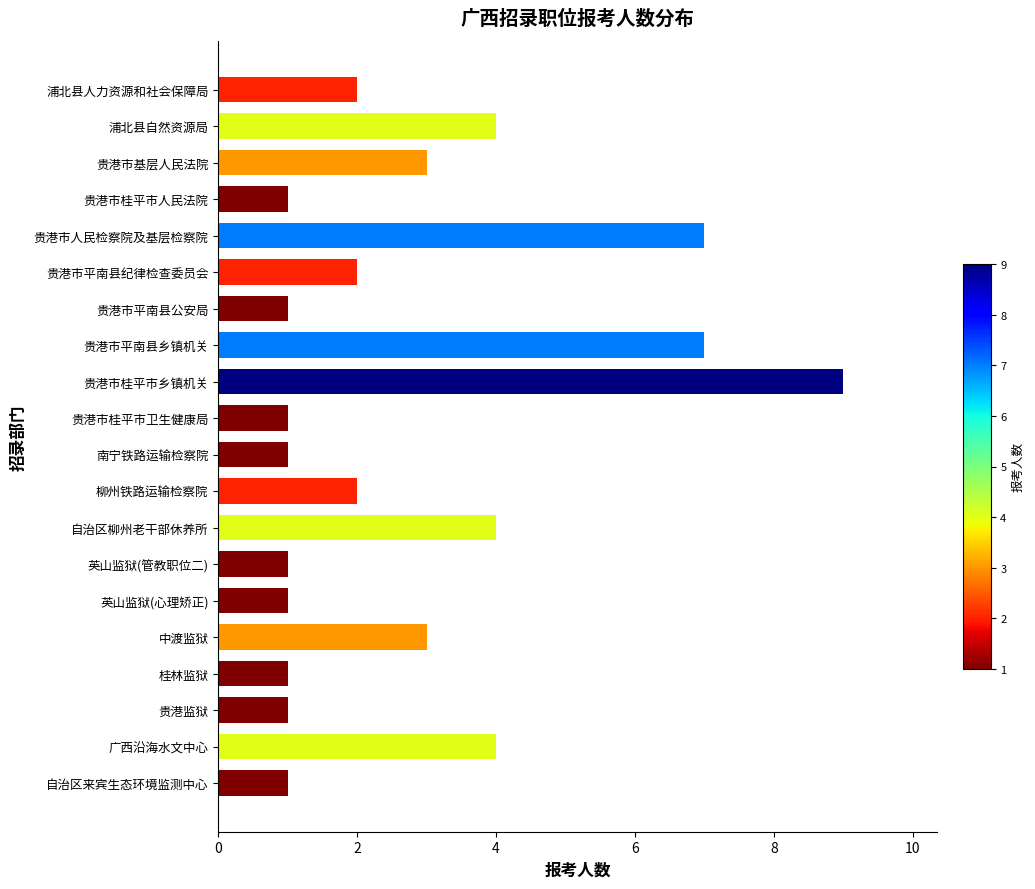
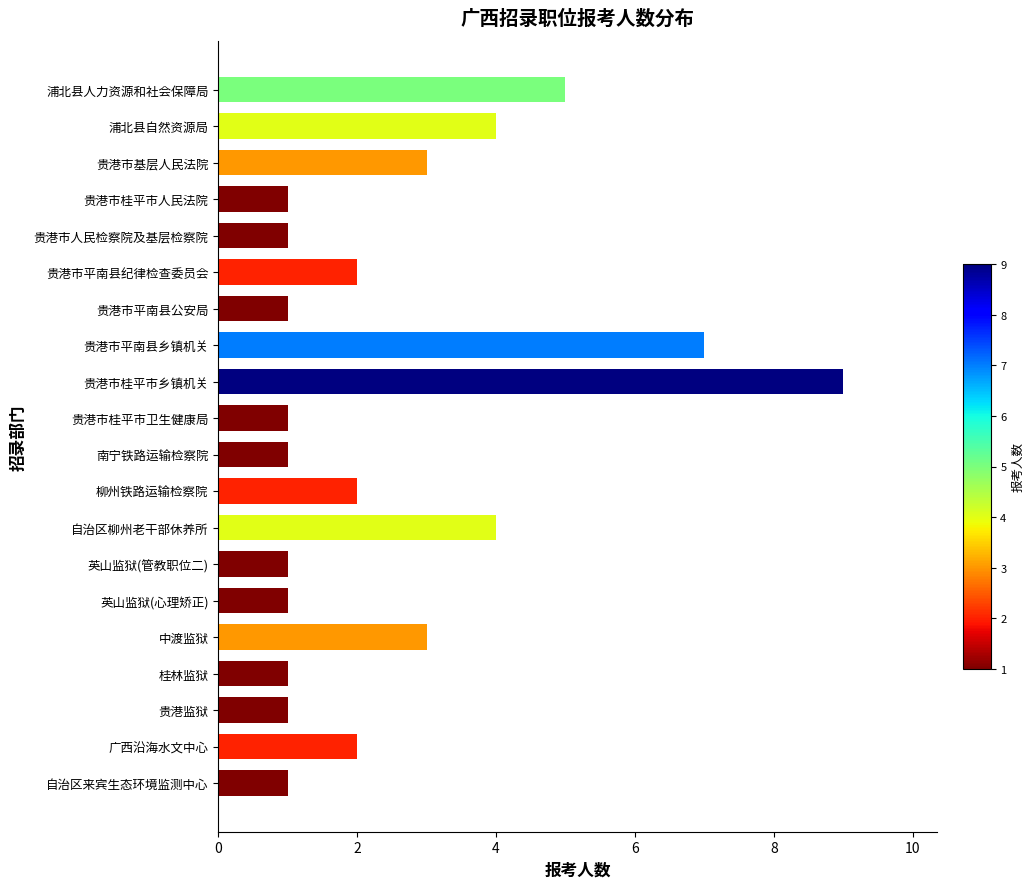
  {
-   "浦北县人力资源和社会保障局": 2,
+   "浦北县人力资源和社会保障局": 5,
    "浦北县自然资源局": 4,
    "贵港市基层人民法院": 3,
    "贵港市桂平市人民法院": 1,
-   "贵港市人民检察院及基层检察院": 7,
+   "贵港市人民检察院及基层检察院": 1,
    "贵港市平南县纪律检查委员会": 2,
    "贵港市平南县公安局": 1,
    "贵港市平南县乡镇机关": 7,
    "贵港市桂平市乡镇机关": 9,
    "贵港市桂平市卫生健康局": 1,
    "南宁铁路运输检察院": 1,
    "柳州铁路运输检察院": 2,
    "自治区柳州老干部休养所": 4,
    "英山监狱(管教职位二)": 1,
    "英山监狱(心理矫正)": 1,
    "中渡监狱": 3,
    "桂林监狱": 1,
    "贵港监狱": 1,
-   "广西沿海水文中心": 4,
+   "广西沿海水文中心": 2,
    "自治区来宾生态环境监测中心": 1
  }
